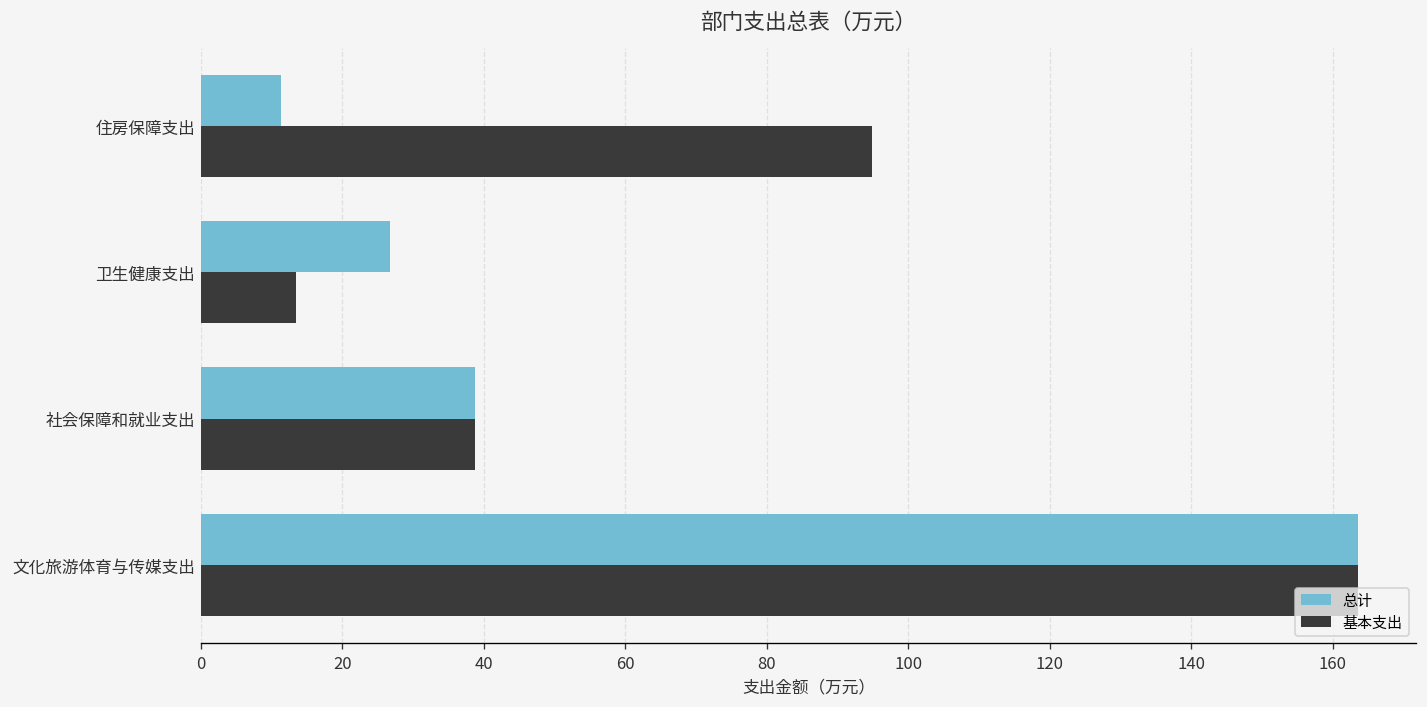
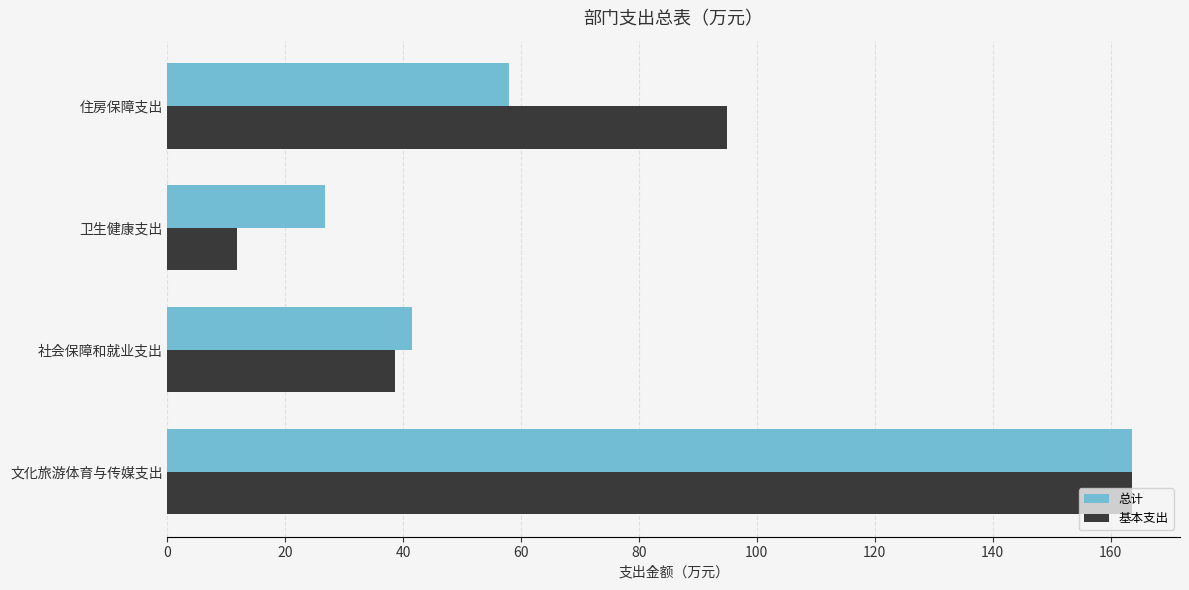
  {
    "总计": {
-     "住房保障支出": 11,
+     "住房保障支出": 58,
      "卫生健康支出": 27,
-     "社会保障和就业支出": 39,
+     "社会保障和就业支出": 41,
      "文化旅游体育与传媒支出": 164
    },
    "基本支出": {
      "住房保障支出": 95,
-     "卫生健康支出": 13,
+     "卫生健康支出": 12,
      "社会保障和就业支出": 39
    }
  }
